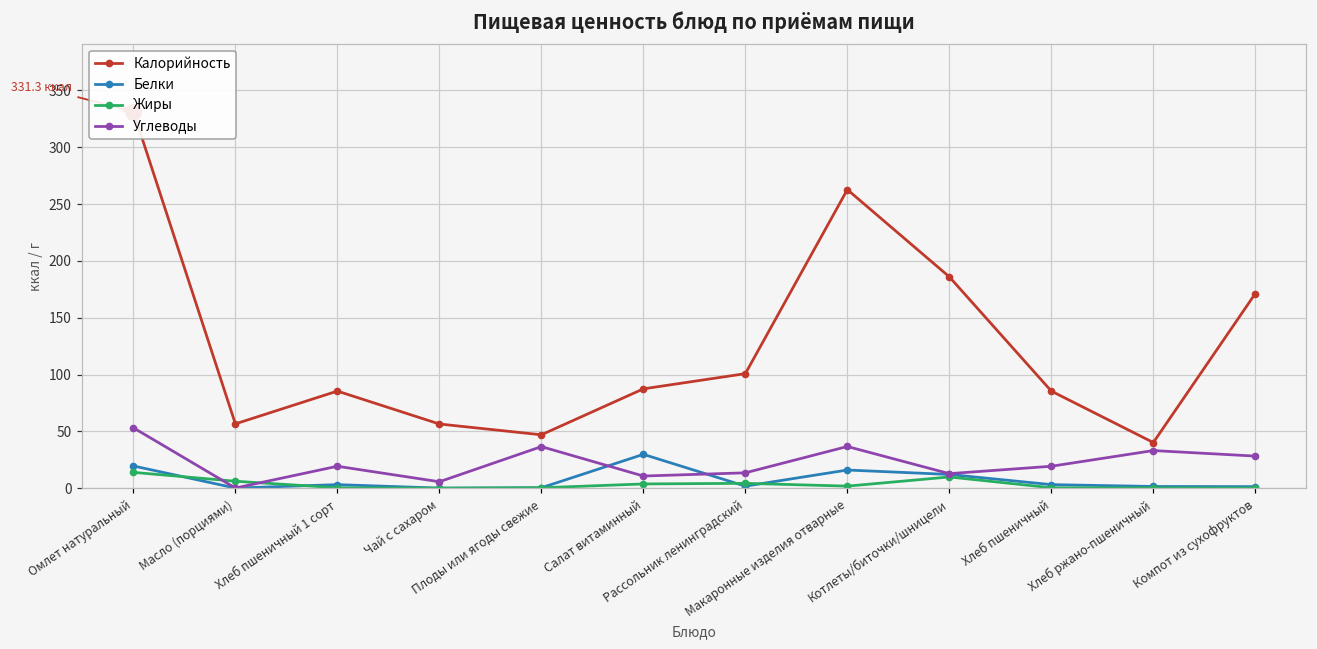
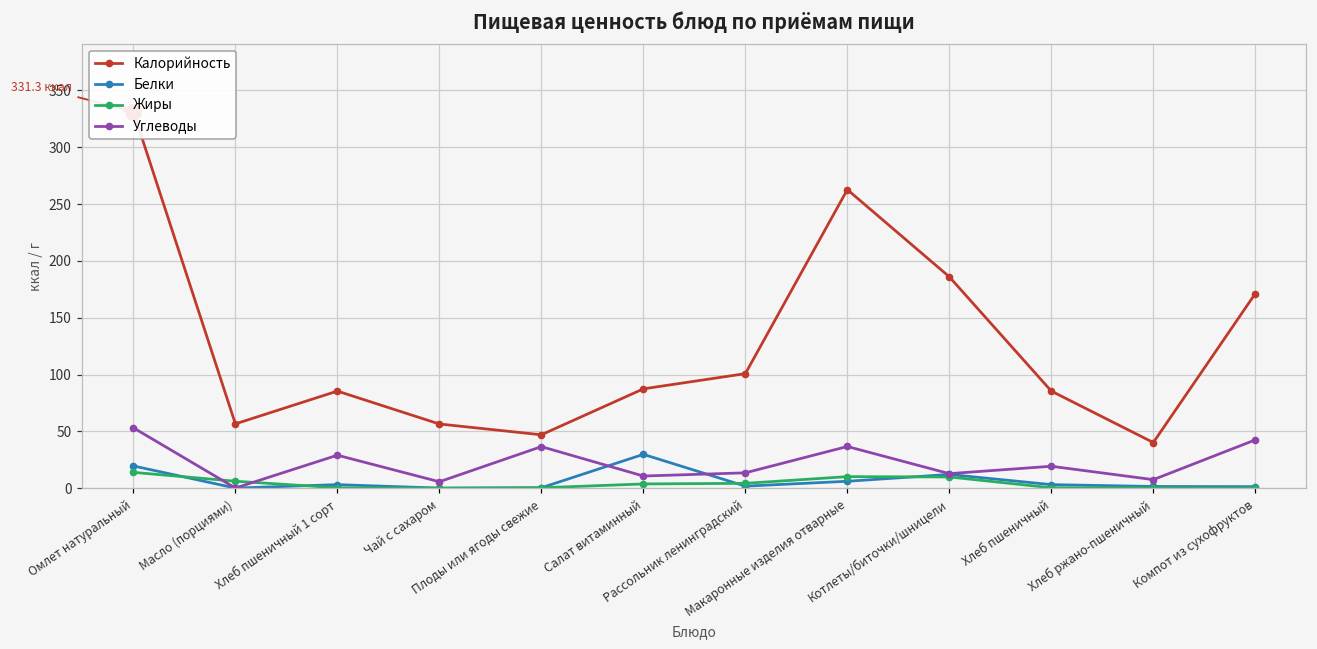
  {
    "Белки": {
      "Омлет натуральный": 20,
      "Хлеб пшеничный 1 сорт": 3,
      "Салат витаминный": 30,
      "Рассольник ленинградский": 2,
-     "Макаронные изделия отварные": 16,
+     "Макаронные изделия отварные": 6,
      "Хлеб пшеничный": 3
    },
    "Жиры": {
      "Омлет натуральный": 14,
      "Масло (порциями)": 6,
      "Хлеб пшеничный 1 сорт": 0,
      "Салат витаминный": 4,
      "Рассольник ленинградский": 4,
-     "Макаронные изделия отварные": 2,
+     "Макаронные изделия отварные": 10,
      "Хлеб пшеничный": 0
    },
    "Углеводы": {
      "Омлет натуральный": 53,
-     "Хлеб пшеничный 1 сорт": 19,
+     "Хлеб пшеничный 1 сорт": 29,
      "Чай с сахаром": 6,
      "Плоды или ягоды свежие": 37,
      "Салат витаминный": 11,
      "Рассольник ленинградский": 14,
      "Макаронные изделия отварные": 37,
      "Хлеб пшеничный": 19,
-     "Хлеб ржано-пшеничный": 33,
-     "Компот из сухофруктов": 28
+     "Хлеб ржано-пшеничный": 8,
+     "Компот из сухофруктов": 43
    }
  }
